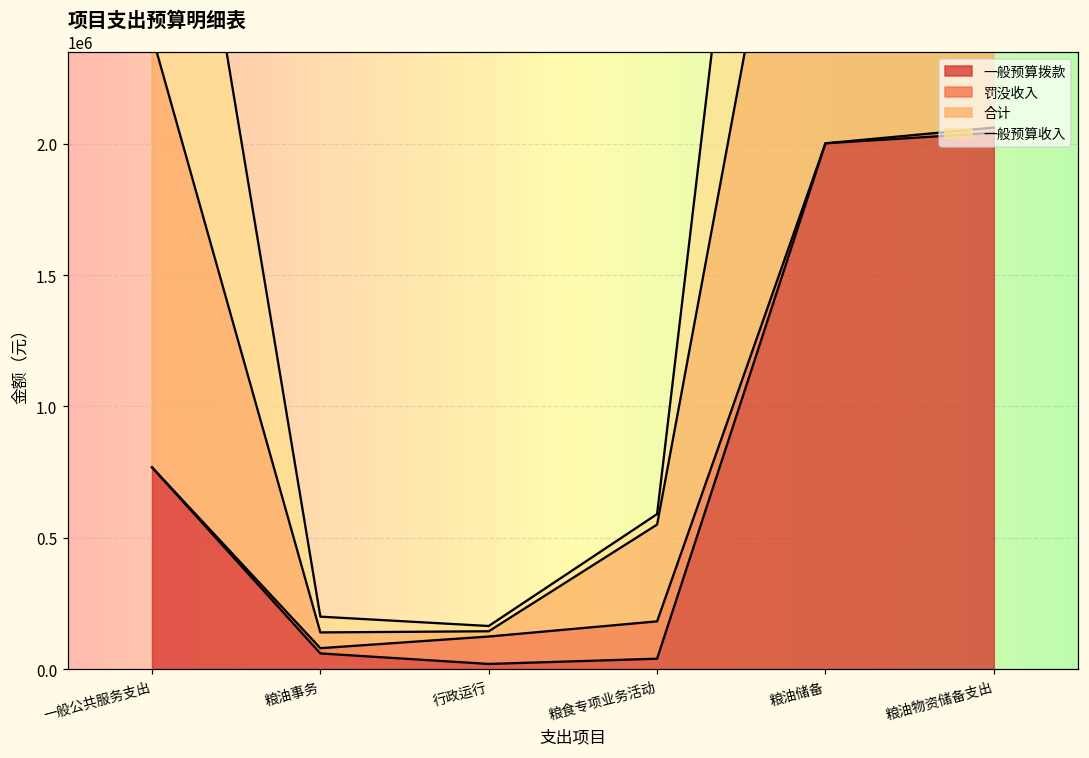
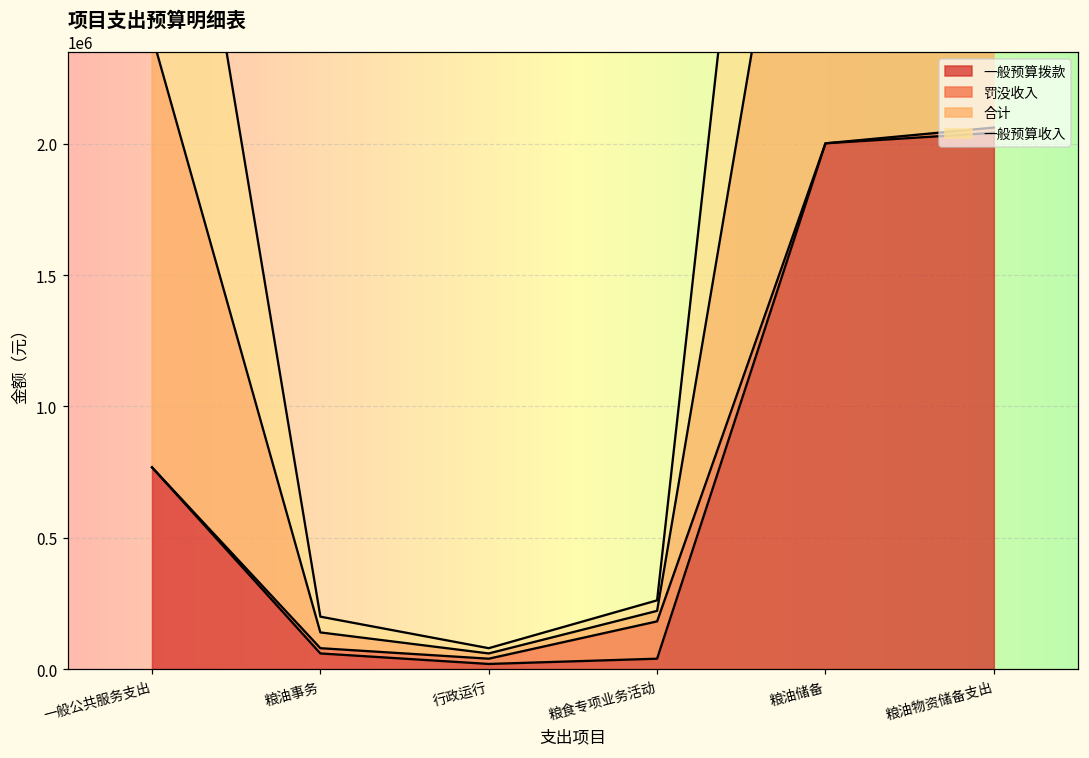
  {
    "一般预算拨款": {
      "粮油事务": 60000,
      "行政运行": 20000,
      "粮食专项业务活动": 40000
    },
    "罚没收入": {
      "粮油事务": 20000,
-     "行政运行": 100000,
+     "行政运行": 20000,
      "粮食专项业务活动": 140000
    },
    "合计": {
      "粮油事务": 60000,
      "行政运行": 20000,
-     "粮食专项业务活动": 370000
+     "粮食专项业务活动": 40000
    },
    "一般预算收入": {
      "粮油事务": 60000,
      "行政运行": 20000,
      "粮食专项业务活动": 40000
    }
  }
